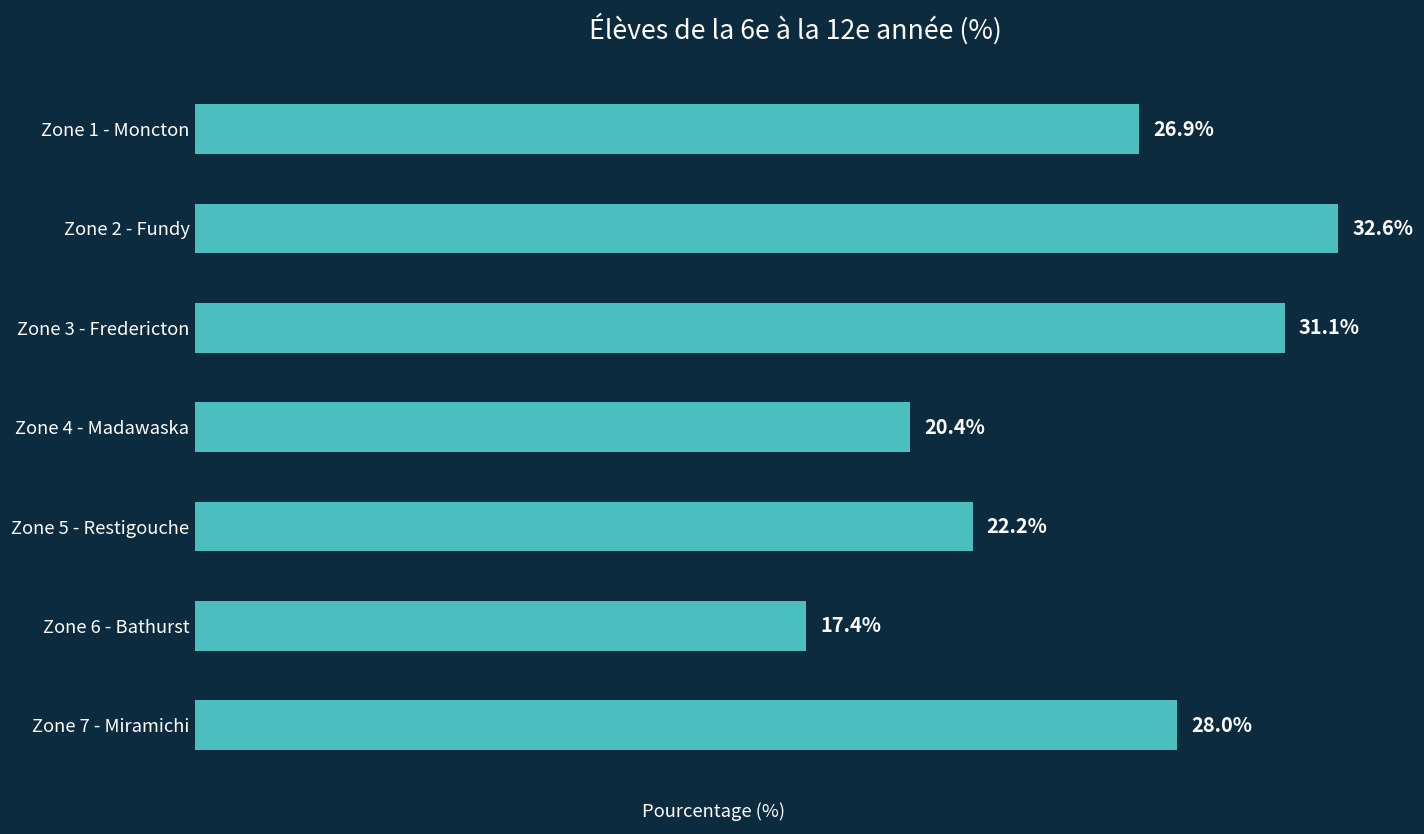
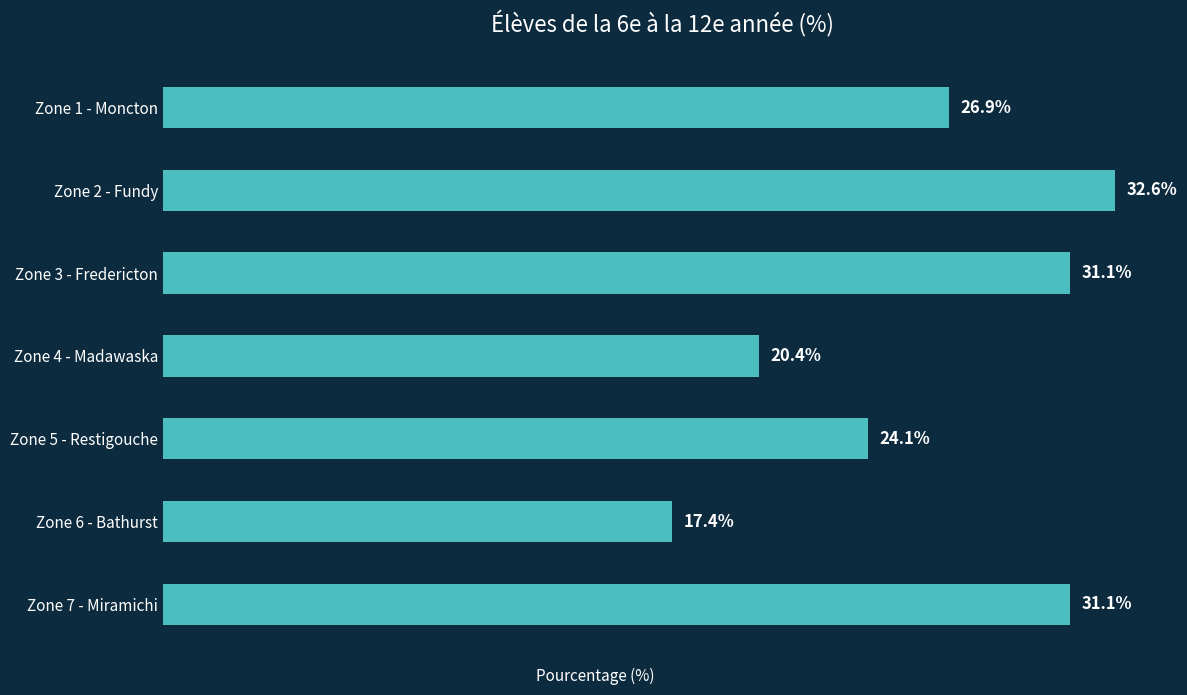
  {
    "Zone 1 - Moncton": "26.9%",
    "Zone 2 - Fundy": "32.6%",
    "Zone 3 - Fredericton": "31.1%",
    "Zone 4 - Madawaska": "20.4%",
-   "Zone 5 - Restigouche": "22.2%",
+   "Zone 5 - Restigouche": "24.1%",
    "Zone 6 - Bathurst": "17.4%",
-   "Zone 7 - Miramichi": "28.0%"
+   "Zone 7 - Miramichi": "31.1%"
  }
